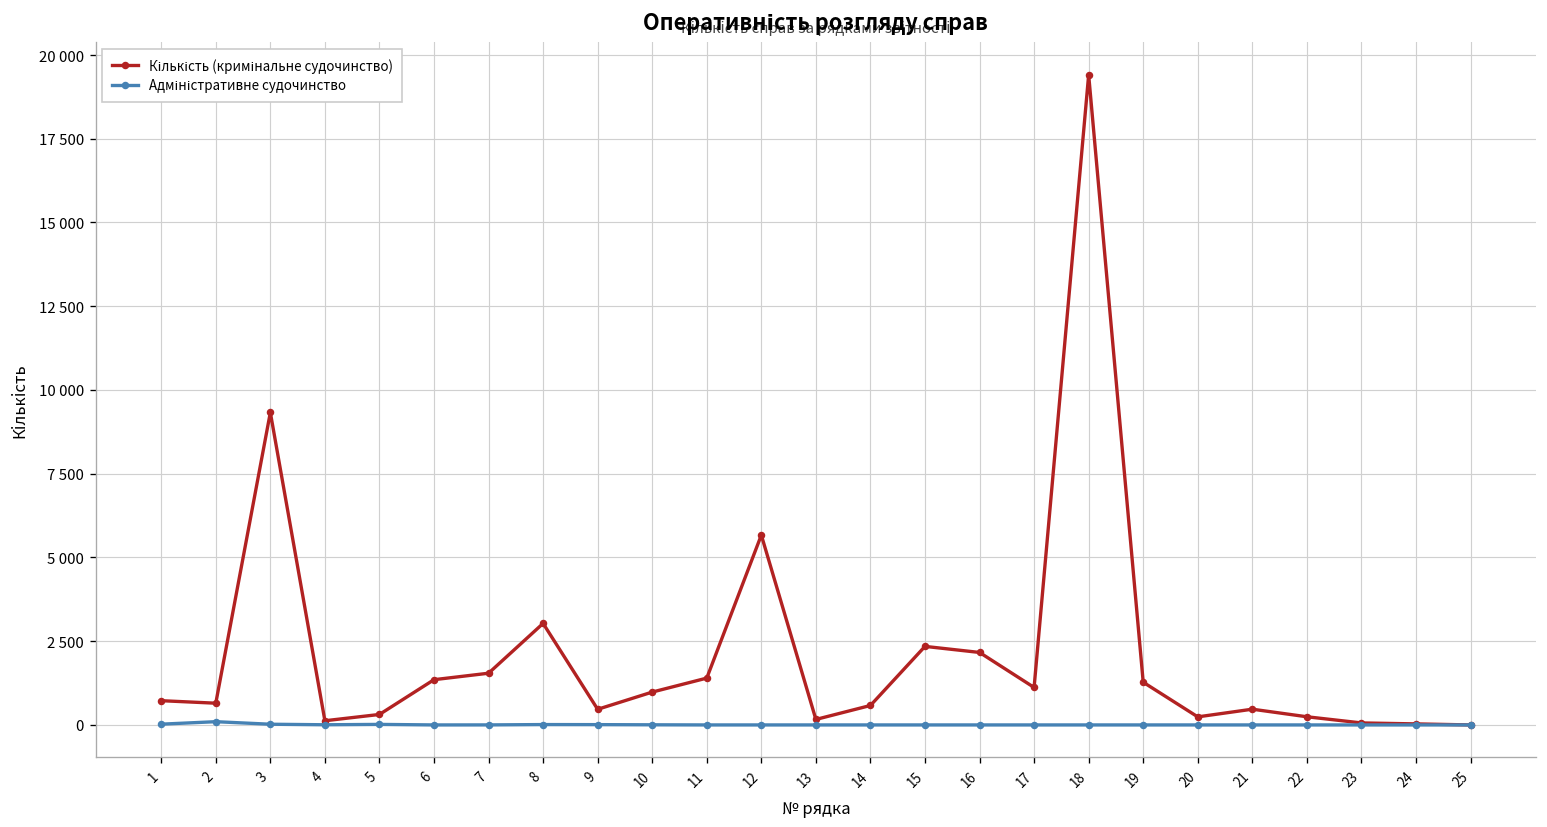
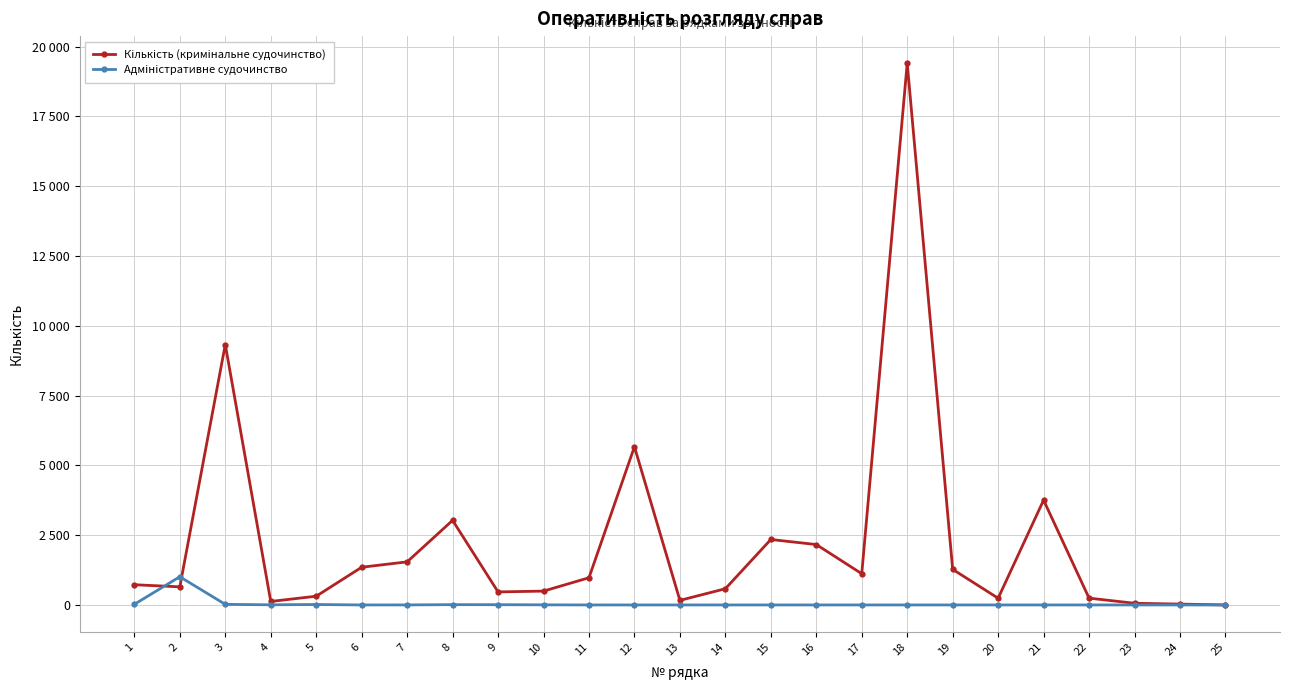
  {
    "Кількість (кримінальне судочинство)": {
      "1": 700,
      "2": 600,
      "3": 9300,
      "4": 100,
      "5": 300,
      "6": 1400,
      "7": 1500,
      "8": 3000,
      "9": 500,
-     "10": 1000,
-     "11": 1400,
+     "10": 500,
+     "11": 1000,
      "12": 5700,
      "13": 200,
      "14": 600,
      "15": 2300,
      "16": 2200,
      "17": 1100,
      "18": 19400,
      "19": 1300,
      "20": 200,
-     "21": 500,
+     "21": 3800,
      "22": 200
    },
    "Адміністративне судочинство": {
      "1": 0,
-     "2": 100,
+     "2": 1000,
      "3": 0,
      "4": 0,
      "5": 0,
      "6": 0,
      "7": 0,
      "8": 0,
      "9": 0,
      "10": 0,
      "11": 0,
      "12": 0,
      "13": 0,
      "14": 0,
      "15": 0,
      "16": 0,
      "17": 0,
      "18": 0,
      "19": 0,
      "20": 0,
      "21": 0,
      "22": 0
    }
  }
